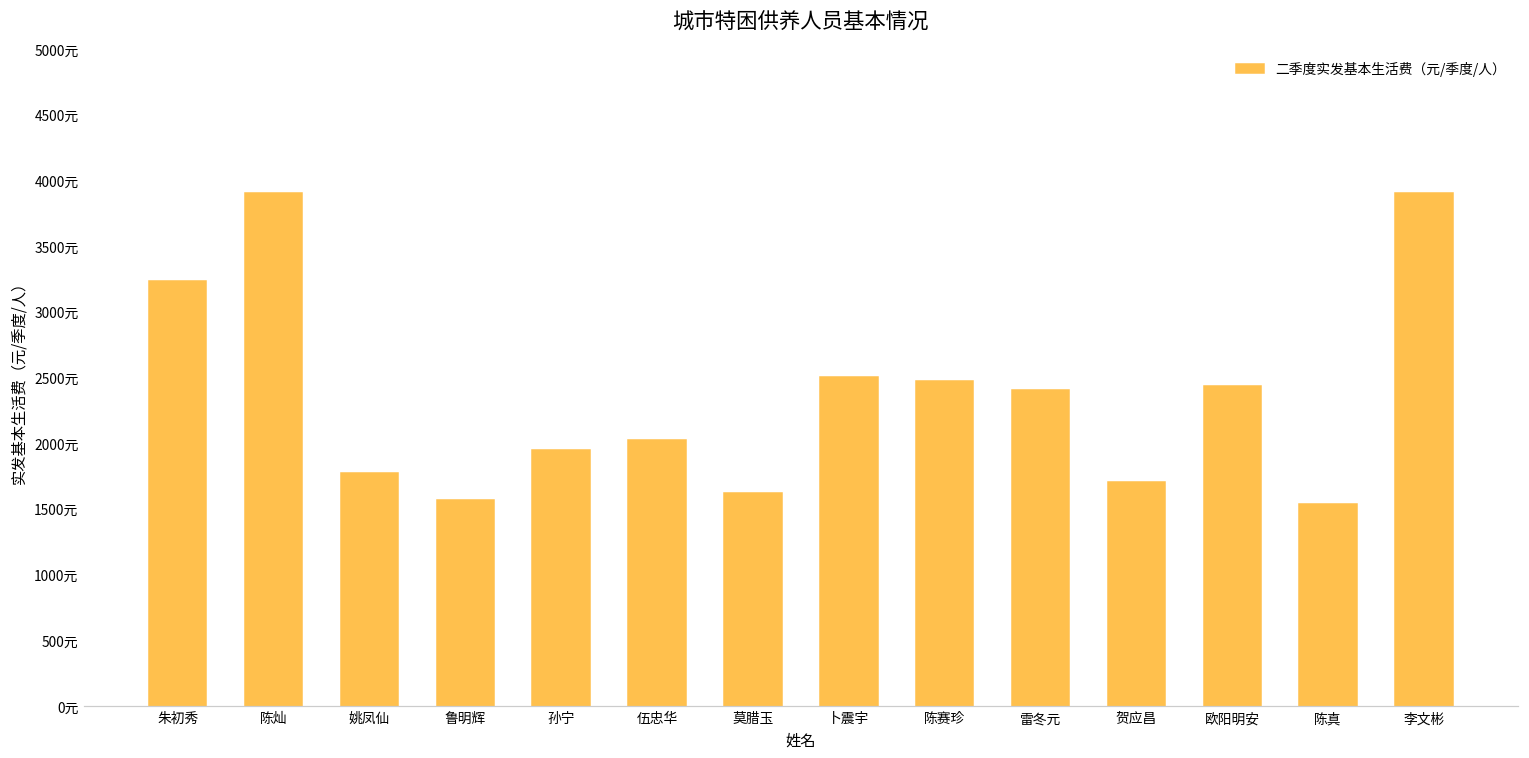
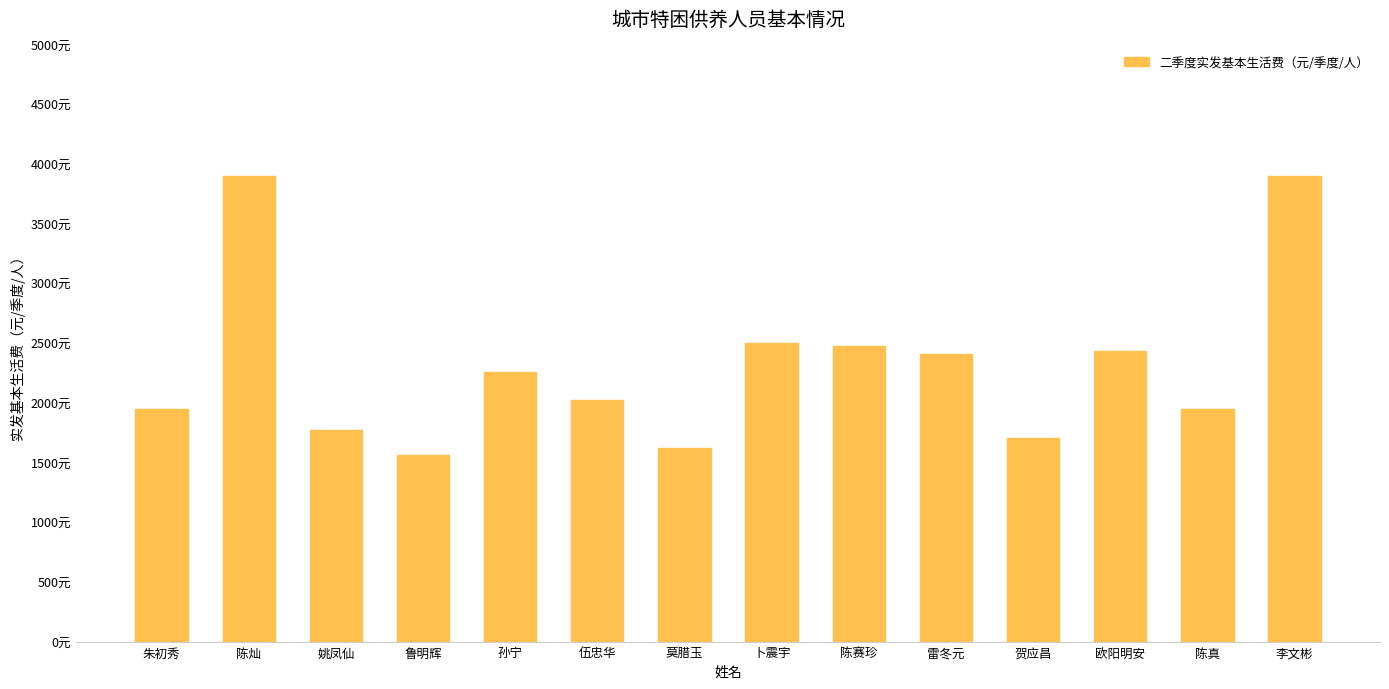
  {
-   "朱初秀": "3240元",
+   "朱初秀": "1950元",
    "陈灿": "3900元",
    "姚凤仙": "1770元",
    "鲁明辉": "1560元",
-   "孙宁": "1950元",
+   "孙宁": "2260元",
    "伍忠华": "2020元",
    "莫腊玉": "1620元",
    "卜震宇": "2500元",
    "陈赛珍": "2480元",
    "雷冬元": "2400元",
    "贺应昌": "1700元",
    "欧阳明安": "2440元",
-   "陈真": "1530元",
+   "陈真": "1950元",
    "李文彬": "3900元"
  }
